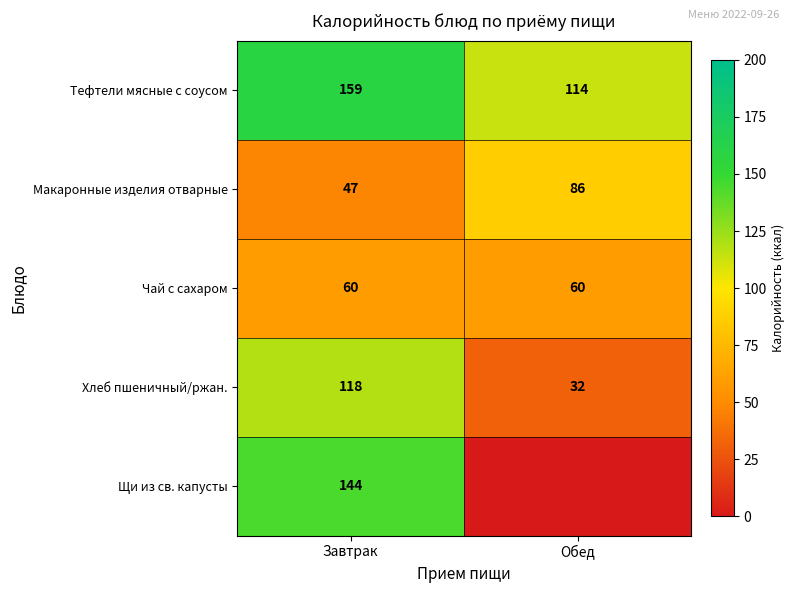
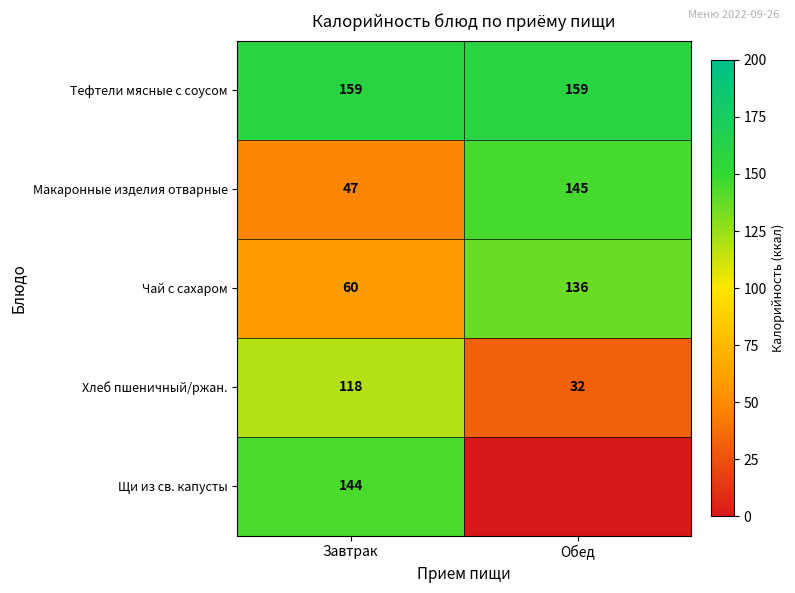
  {
    "Тефтели мясные с соусом": {
      "Завтрак": 159,
-     "Обед": 114
+     "Обед": 159
    },
    "Макаронные изделия отварные": {
      "Завтрак": 47,
-     "Обед": 86
+     "Обед": 145
    },
    "Чай с сахаром": {
      "Завтрак": 60,
-     "Обед": 60
+     "Обед": 136
    },
    "Хлеб пшеничный/ржан.": {
      "Завтрак": 118,
      "Обед": 32
    },
    "Щи из св. капусты": {
      "Завтрак": 144
    }
  }
